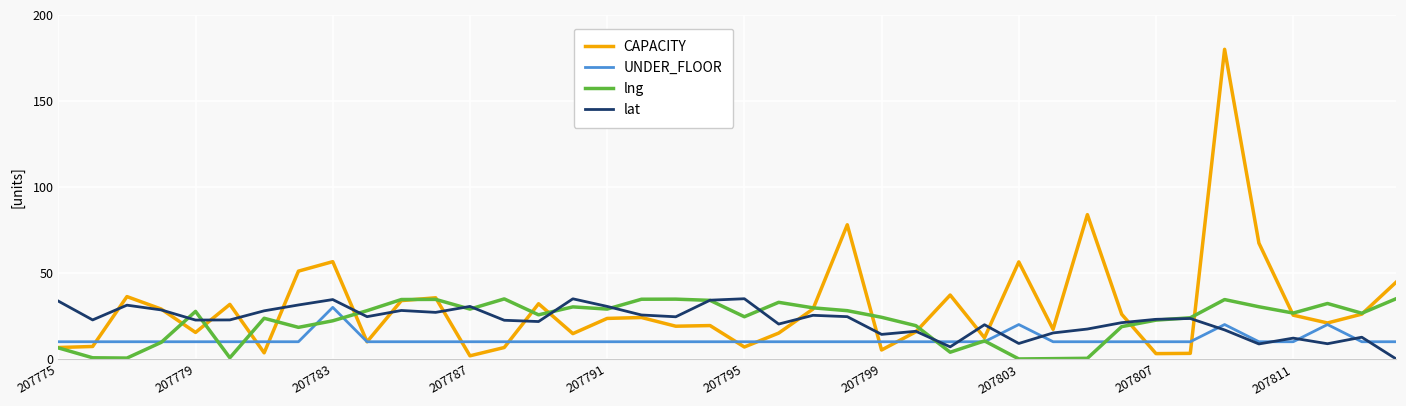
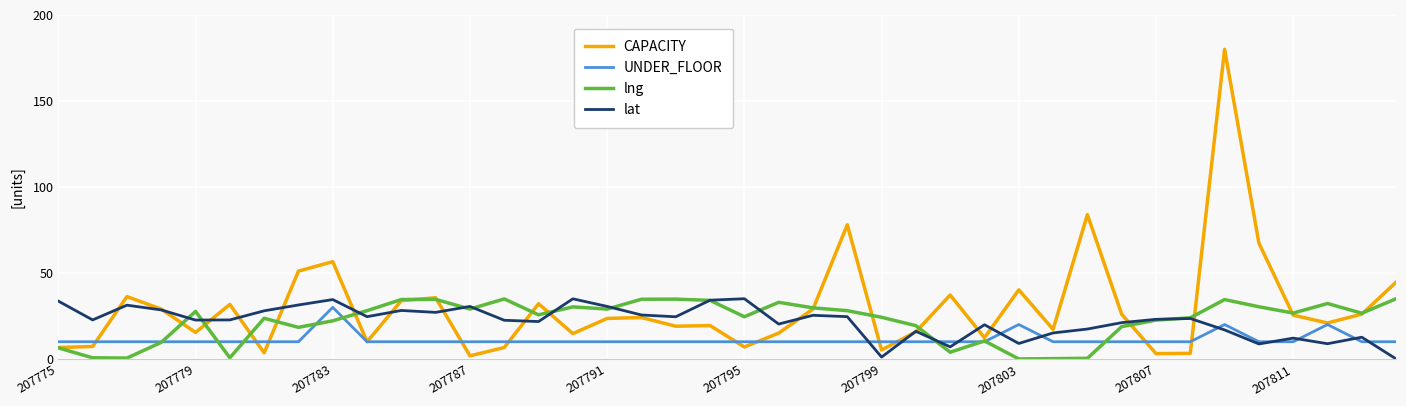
  {
    "CAPACITY": {
      "207779": 15,
      "207783": 57,
      "207787": 2,
      "207791": 24,
      "207795": 7,
      "207799": 5,
-     "207803": 56,
+     "207803": 40,
      "207807": 3
    },
    "UNDER_FLOOR": {
      "207775": 10,
      "207779": 10,
      "207783": 30,
      "207787": 10,
      "207791": 10,
      "207795": 10,
      "207799": 10,
      "207803": 20,
      "207807": 10,
      "207811": 10
    },
    "lng": {
      "207779": 28,
      "207783": 22,
      "207787": 29,
      "207791": 29,
      "207795": 25,
      "207799": 24,
      "207803": 0
    },
    "lat": {
      "207775": 34,
      "207779": 23,
      "207783": 35,
      "207787": 31,
      "207791": 31,
      "207795": 35,
-     "207799": 14,
+     "207799": 1,
      "207803": 9,
      "207811": 12
    }
  }
